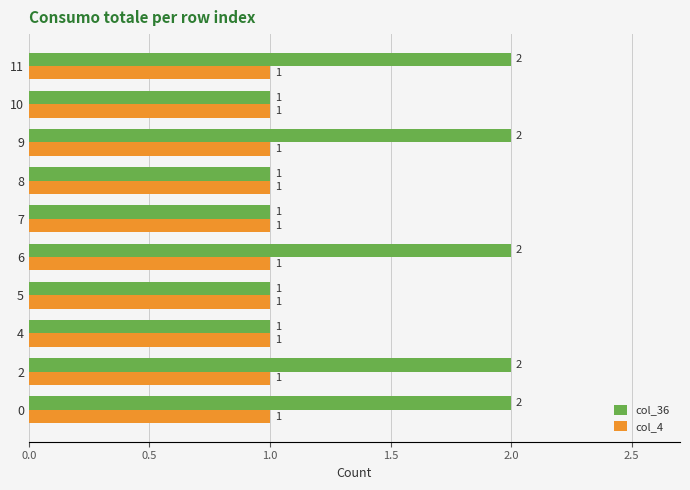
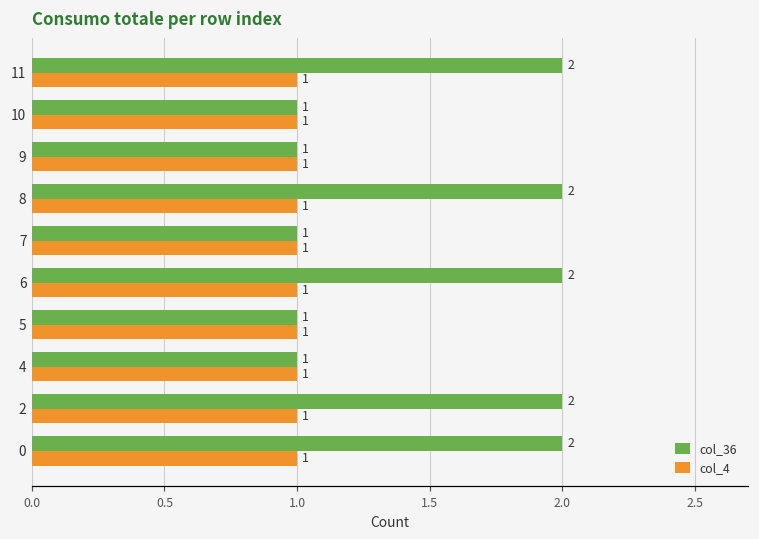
  {
    "col_36": {
      "11": 2,
      "10": 1,
-     "9": 2,
-     "8": 1,
+     "9": 1,
+     "8": 2,
      "7": 1,
      "6": 2,
      "5": 1,
      "4": 1,
      "2": 2,
      "0": 2
    },
    "col_4": {
      "11": 1,
      "10": 1,
      "9": 1,
      "8": 1,
      "7": 1,
      "6": 1,
      "5": 1,
      "4": 1,
      "2": 1,
      "0": 1
    }
  }
